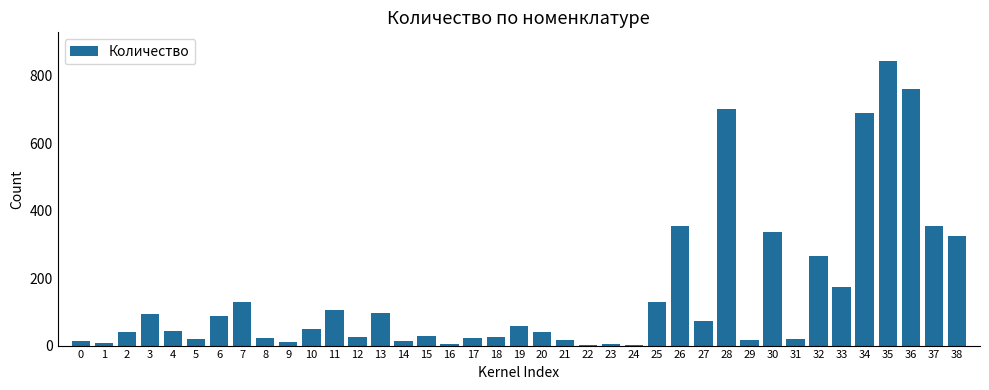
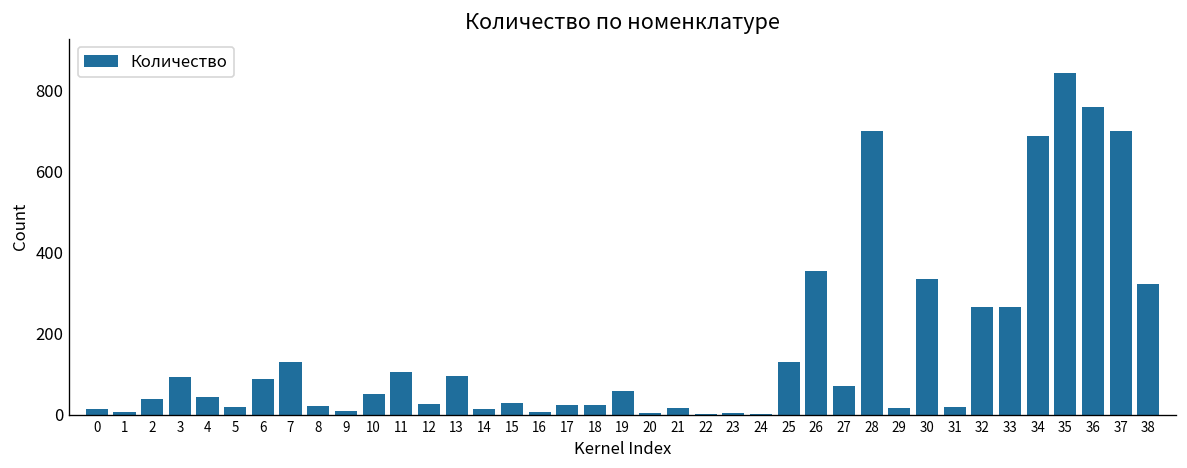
  {
    "0": 10,
    "2": 40,
    "3": 90,
    "4": 40,
    "5": 20,
    "6": 90,
    "7": 130,
    "8": 20,
    "9": 10,
    "10": 50,
    "11": 110,
    "12": 30,
    "13": 100,
    "14": 10,
    "15": 30,
    "17": 20,
    "18": 20,
    "19": 60,
-   "20": 40,
+   "20": 0,
    "21": 20,
    "25": 130,
    "26": 360,
    "27": 70,
    "28": 700,
    "29": 20,
    "30": 340,
    "31": 20,
    "32": 270,
-   "33": 170,
+   "33": 270,
    "34": 690,
    "35": 840,
    "36": 760,
-   "37": 350,
+   "37": 700,
    "38": 320
  }
